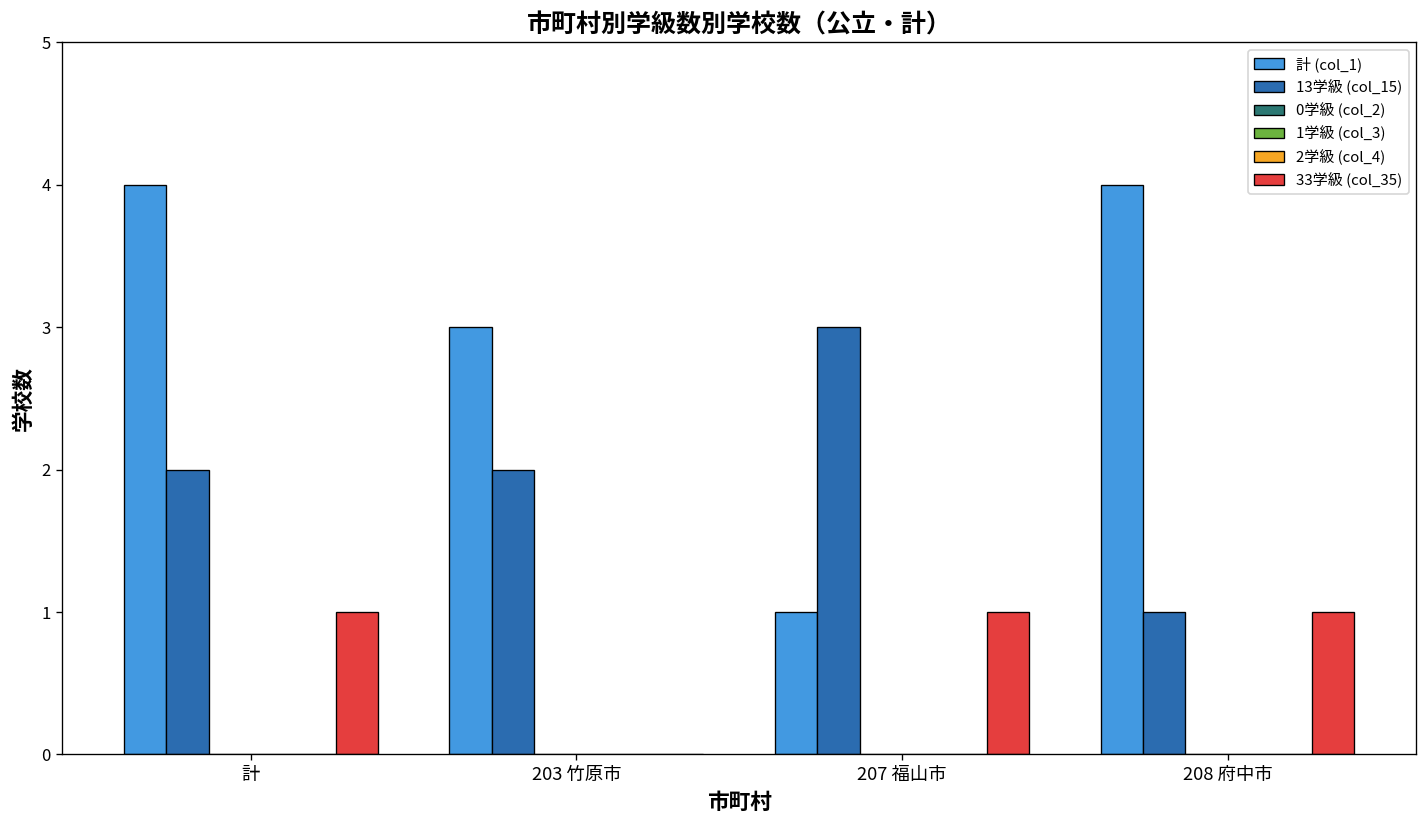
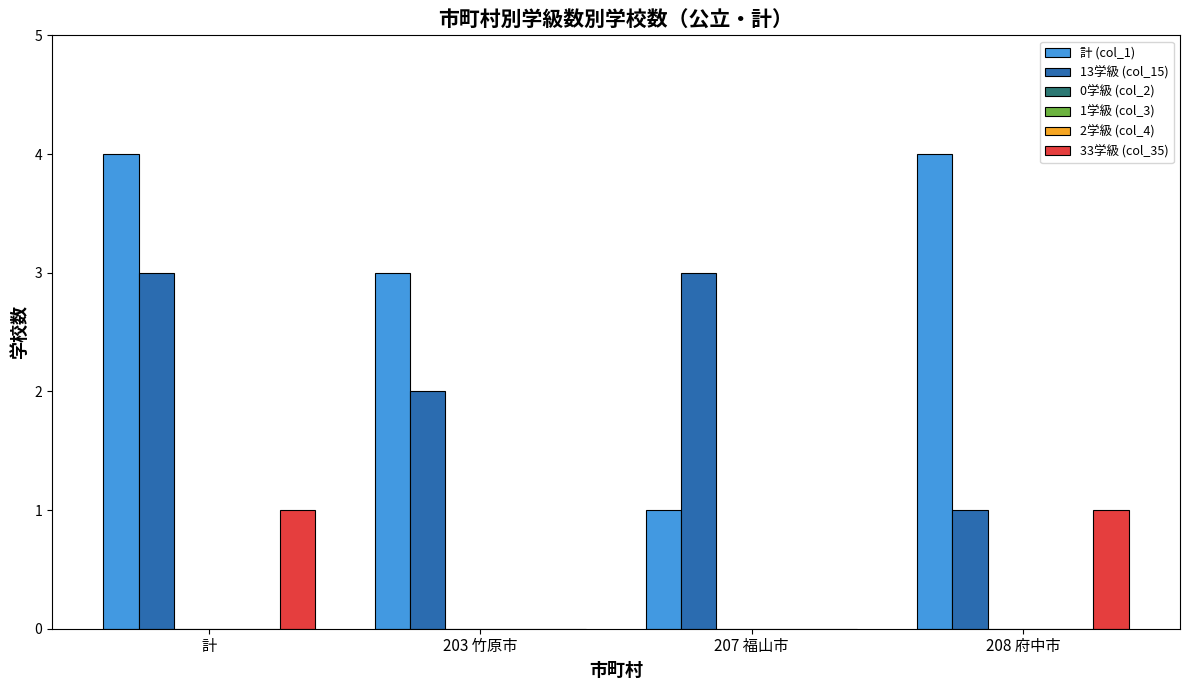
  {
    "計 (col_1)": {
      "計": 4,
      "203 竹原市": 3,
      "207 福山市": 1,
      "208 府中市": 4
    },
    "13学級 (col_15)": {
-     "計": 2,
+     "計": 3,
      "203 竹原市": 2,
      "207 福山市": 3,
      "208 府中市": 1
    },
    "0学級 (col_2)": {
      "計": 0,
      "203 竹原市": 0,
      "207 福山市": 0,
      "208 府中市": 0
    },
    "1学級 (col_3)": {
      "計": 0,
      "203 竹原市": 0,
      "207 福山市": 0,
      "208 府中市": 0
    },
    "2学級 (col_4)": {
      "計": 0,
      "203 竹原市": 0,
      "207 福山市": 0,
      "208 府中市": 0
    },
    "33学級 (col_35)": {
      "計": 1,
      "203 竹原市": 0,
-     "207 福山市": 1,
+     "207 福山市": 0,
      "208 府中市": 1
    }
  }
